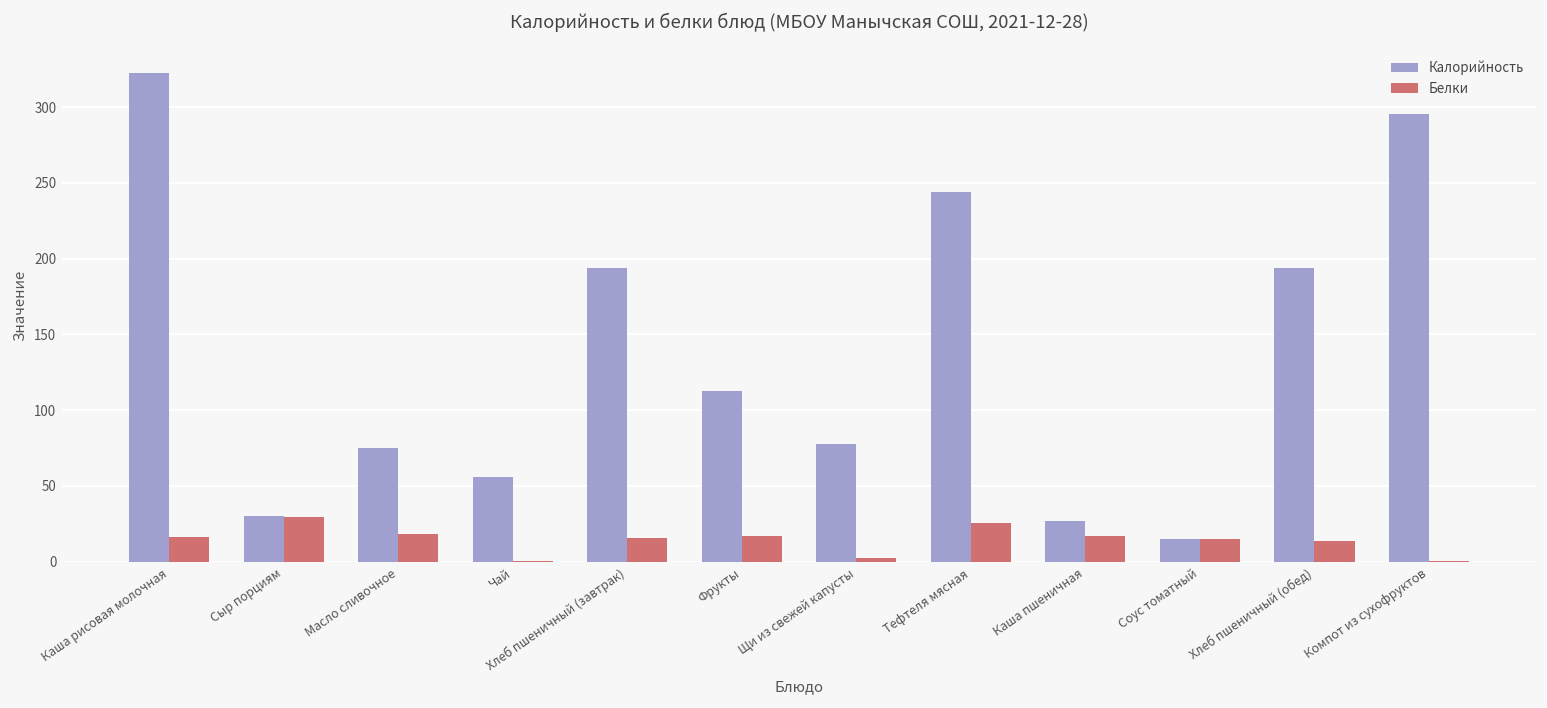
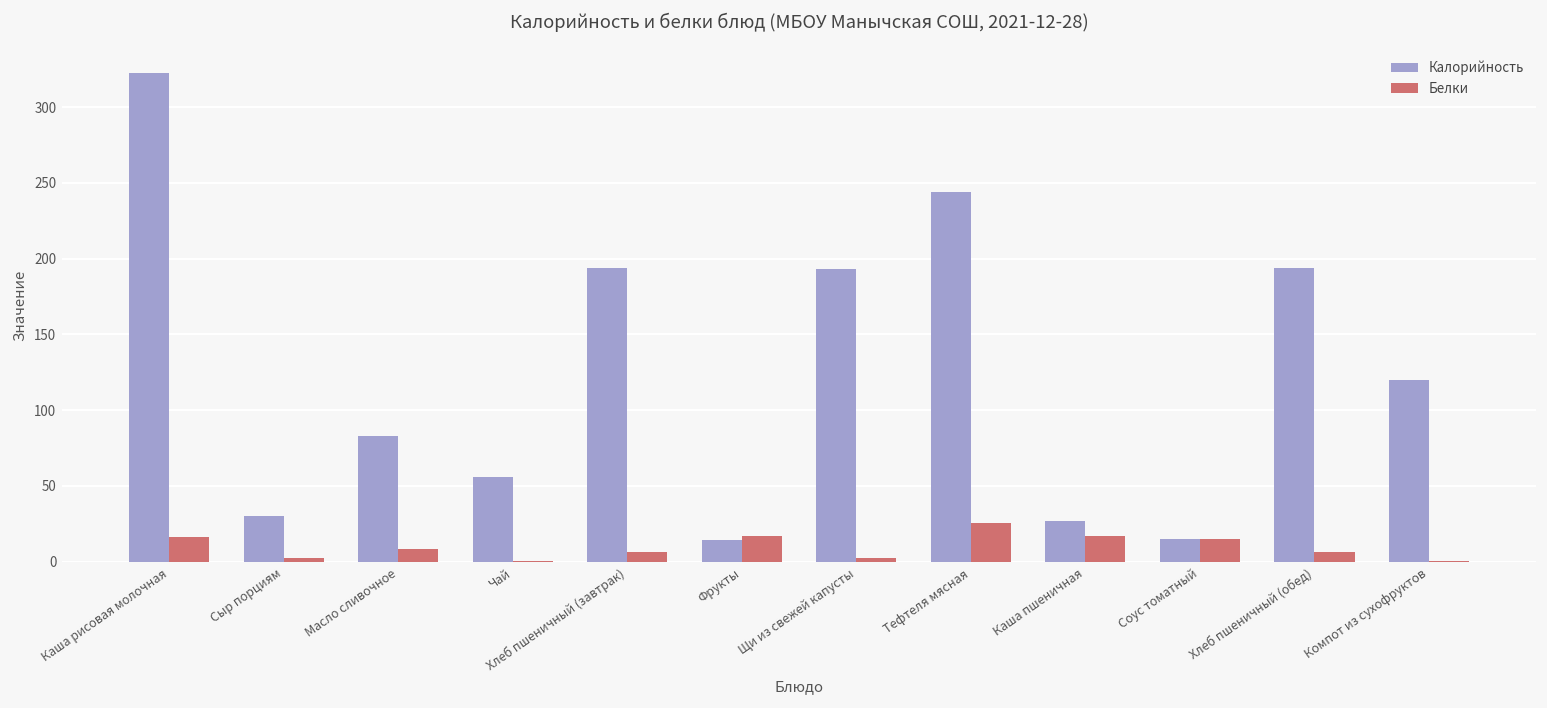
  {
    "Калорийность": {
      "Каша рисовая молочная": 323,
      "Сыр порциям": 30,
-     "Масло сливочное": 75,
+     "Масло сливочное": 83,
      "Чай": 56,
      "Хлеб пшеничный (завтрак)": 194,
-     "Фрукты": 113,
-     "Щи из свежей капусты": 78,
+     "Фрукты": 14,
+     "Щи из свежей капусты": 193,
      "Тефтеля мясная": 244,
      "Каша пшеничная": 27,
      "Соус томатный": 15,
      "Хлеб пшеничный (обед)": 194,
-     "Компот из сухофруктов": 295
+     "Компот из сухофруктов": 120
    },
    "Белки": {
      "Каша рисовая молочная": 16,
-     "Сыр порциям": 29,
-     "Масло сливочное": 19,
-     "Хлеб пшеничный (завтрак)": 16,
+     "Сыр порциям": 2,
+     "Масло сливочное": 8,
+     "Хлеб пшеничный (завтрак)": 6,
      "Фрукты": 17,
      "Щи из свежей капусты": 2,
      "Тефтеля мясная": 25,
      "Каша пшеничная": 17,
      "Соус томатный": 15,
-     "Хлеб пшеничный (обед)": 14
+     "Хлеб пшеничный (обед)": 6
    }
  }
